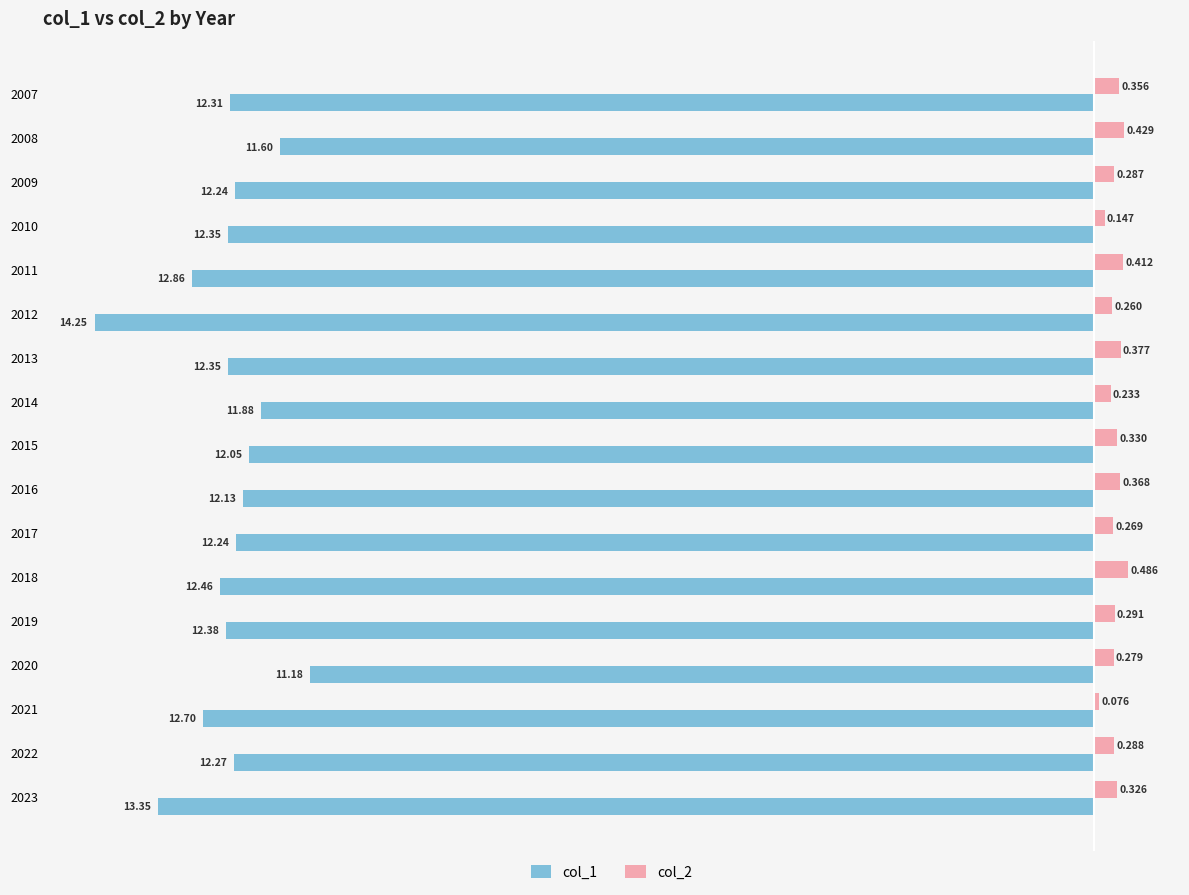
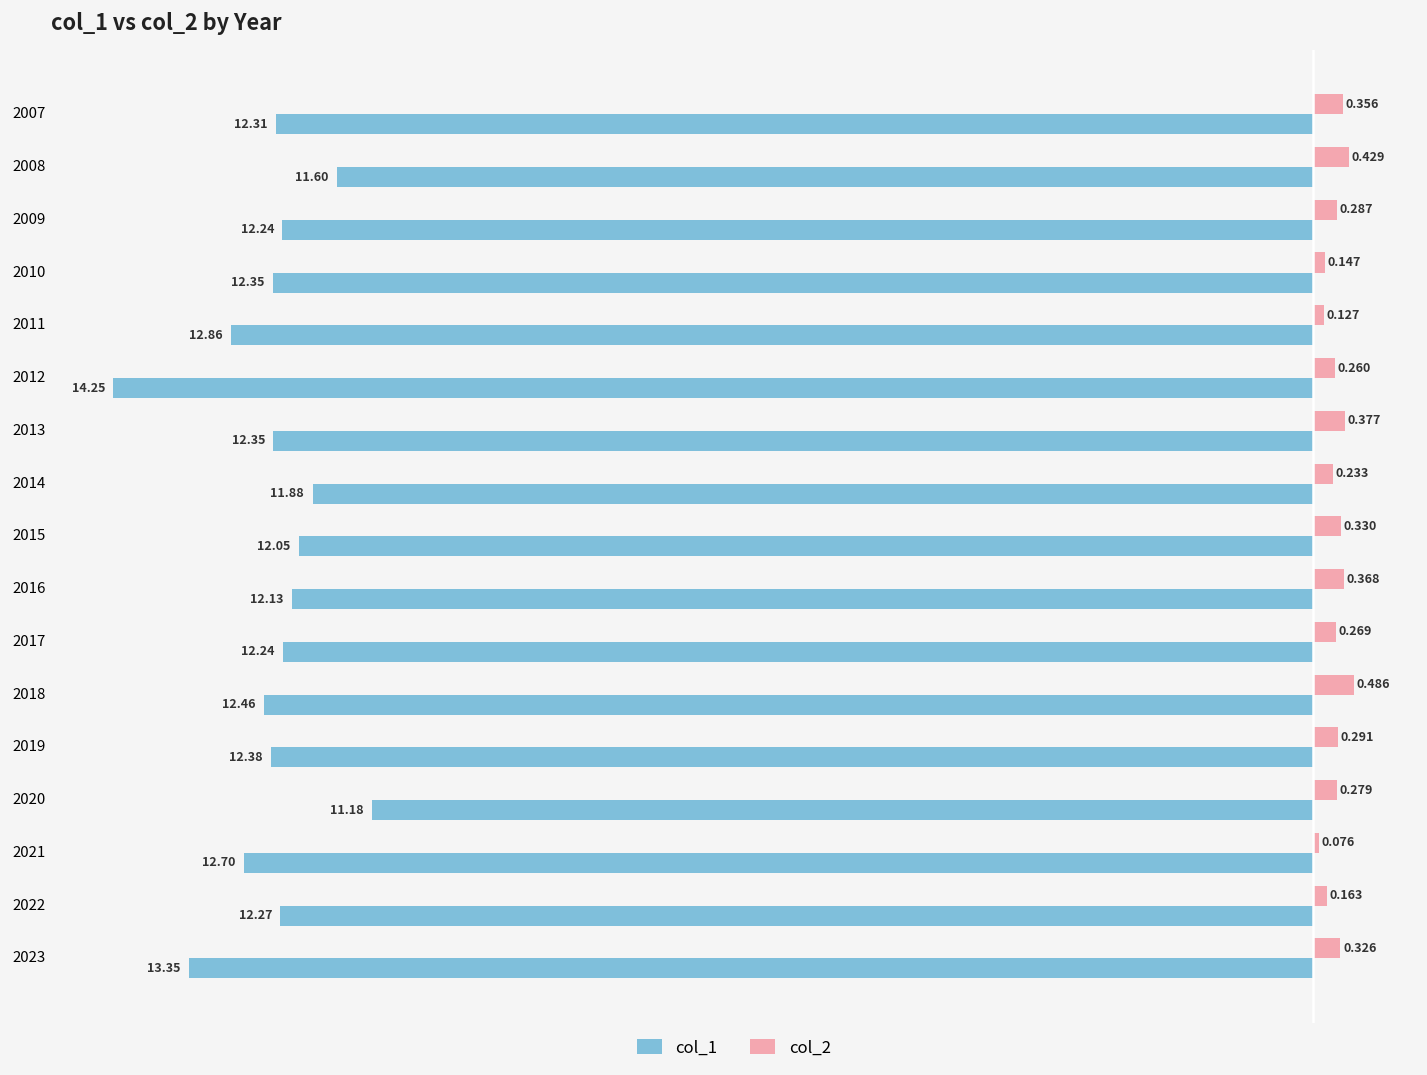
  {
    "col_2": {
      "2007": 0.356,
      "2008": 0.429,
      "2009": 0.287,
      "2010": 0.147,
-     "2011": 0.412,
+     "2011": 0.127,
      "2012": 0.260,
      "2013": 0.377,
      "2014": 0.233,
      "2015": 0.330,
      "2016": 0.368,
      "2017": 0.269,
      "2018": 0.486,
      "2019": 0.291,
      "2020": 0.279,
      "2021": 0.076,
-     "2022": 0.288,
+     "2022": 0.163,
      "2023": 0.326
    }
  }
